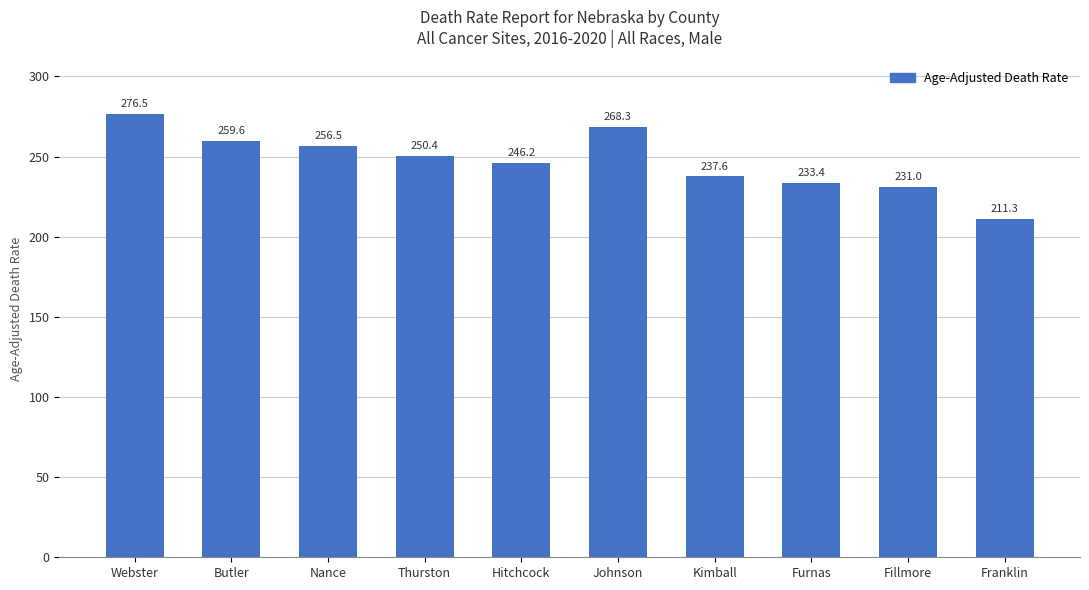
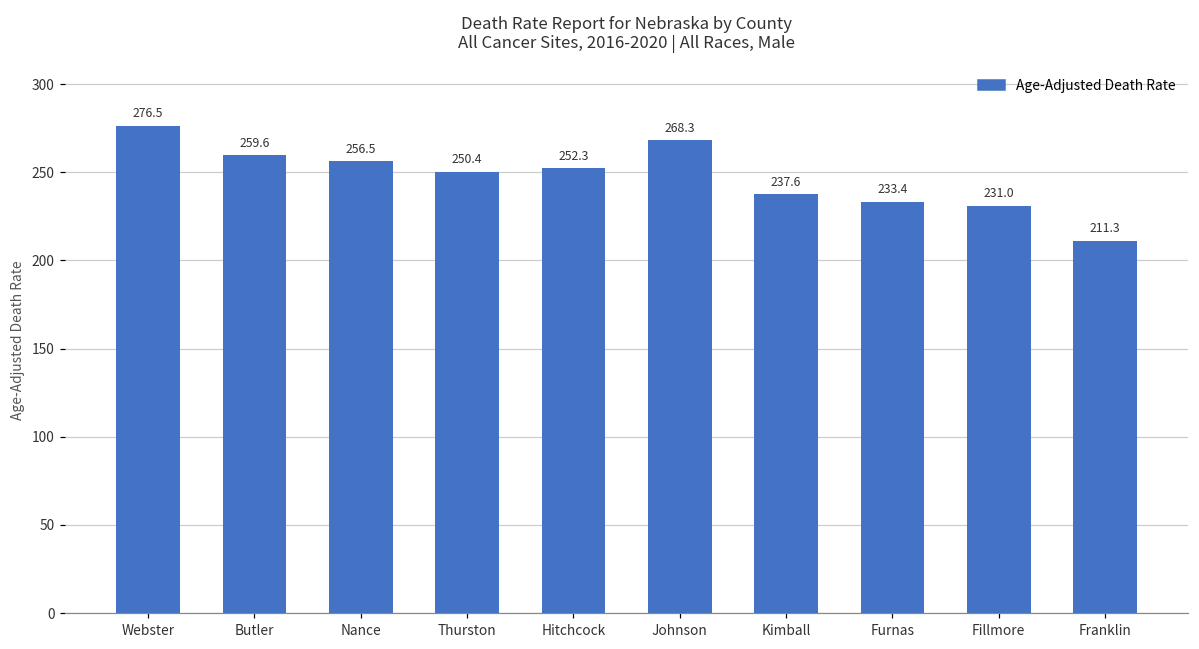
  {
    "Webster": 276.5,
    "Butler": 259.6,
    "Nance": 256.5,
    "Thurston": 250.4,
-   "Hitchcock": 246.2,
+   "Hitchcock": 252.3,
    "Johnson": 268.3,
    "Kimball": 237.6,
    "Furnas": 233.4,
    "Fillmore": 231.0,
    "Franklin": 211.3
  }
